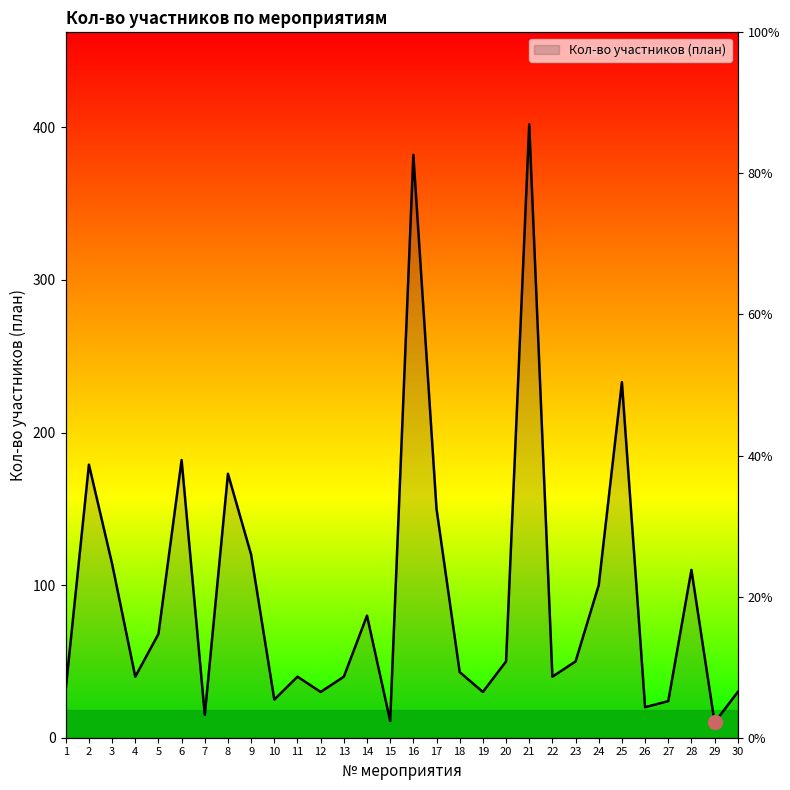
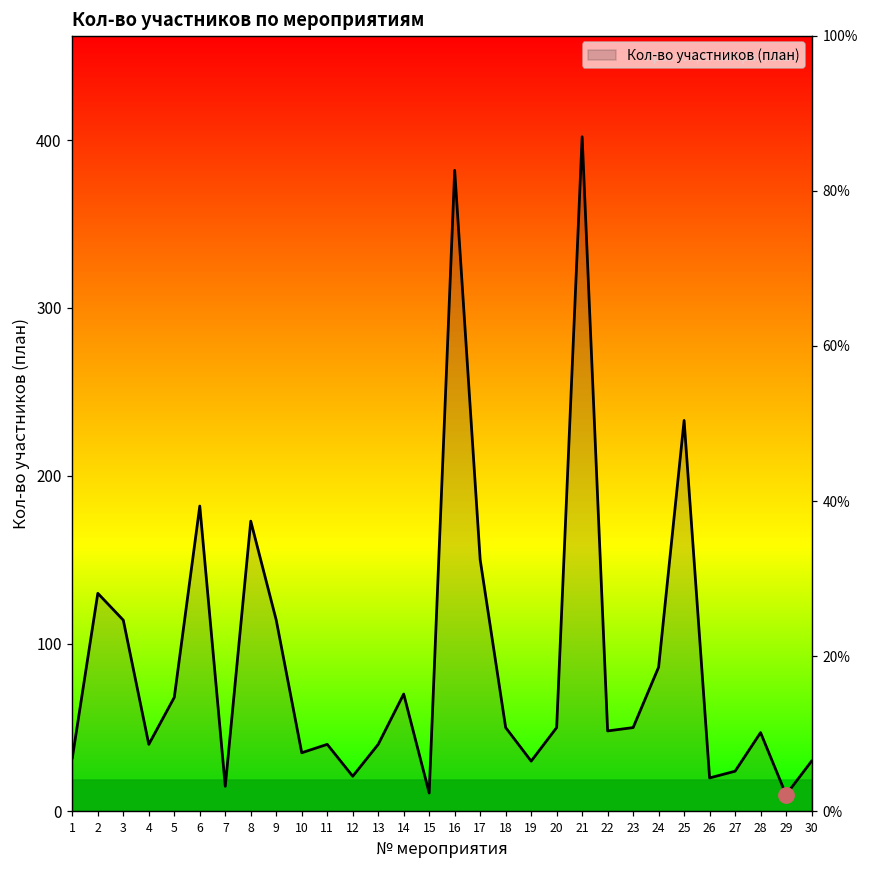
  {
    "Кол-во участников (план)": {
      "1": 32,
-     "2": 179,
+     "2": 130,
      "3": 114,
      "4": 40,
      "5": 68,
      "6": 182,
      "8": 173,
-     "9": 120,
-     "10": 25,
+     "9": 114,
+     "10": 35,
      "11": 40,
-     "12": 30,
+     "12": 21,
      "13": 40,
-     "14": 80,
+     "14": 70,
      "16": 382,
      "17": 150,
-     "18": 43,
+     "18": 50,
      "19": 30,
      "20": 50,
      "21": 402,
-     "22": 40,
+     "22": 48,
      "23": 50,
-     "24": 100,
+     "24": 86,
      "25": 233,
      "26": 20,
      "27": 24,
-     "28": 110,
+     "28": 47,
      "30": 30
    }
  }
